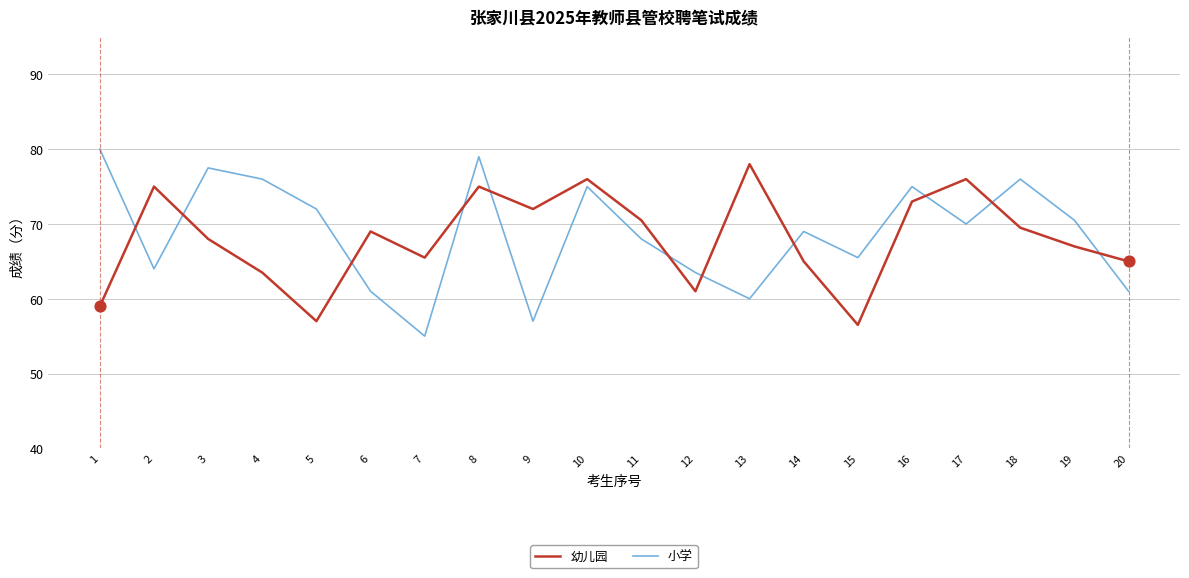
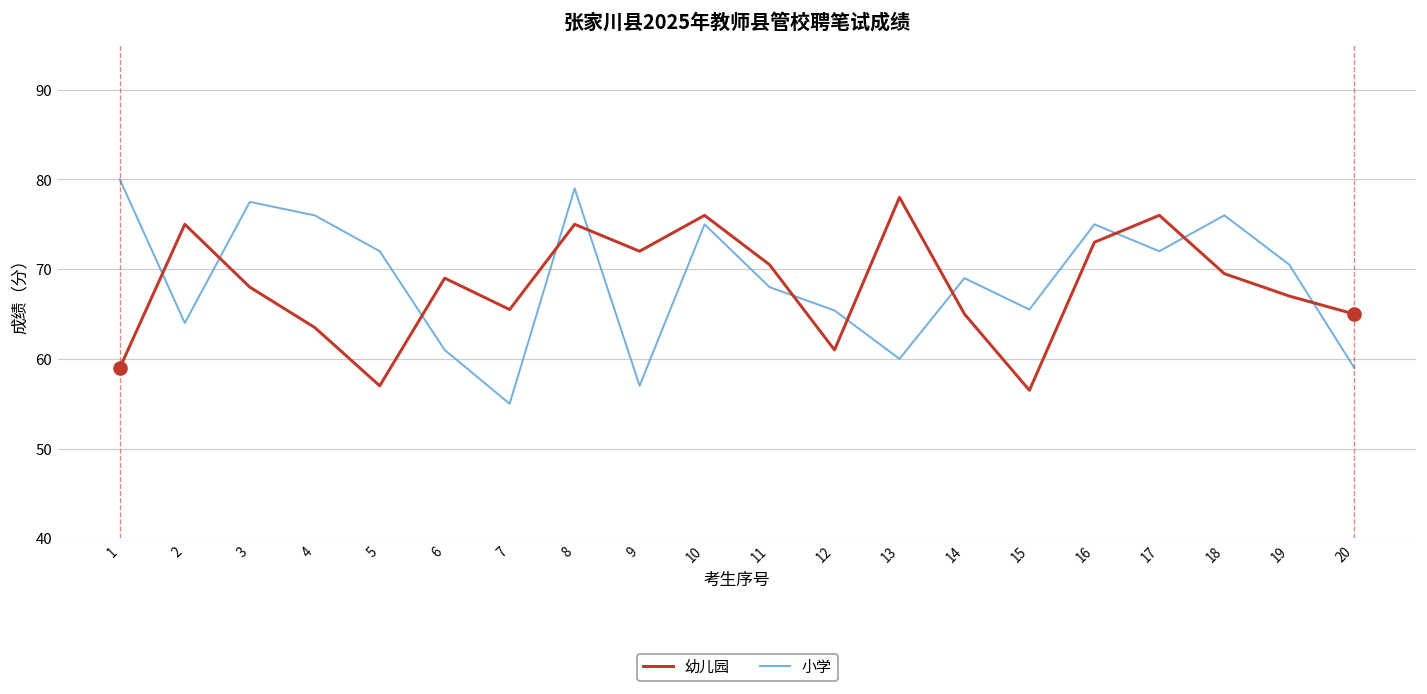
  {
    "小学": {
      "1": 80,
      "2": 64,
      "3": 78,
      "4": 76,
      "5": 72,
      "6": 61,
      "7": 55,
      "8": 79,
      "9": 57,
      "10": 75,
      "11": 68,
-     "12": 64,
+     "12": 65,
      "13": 60,
      "14": 69,
      "15": 66,
      "16": 75,
-     "17": 70,
+     "17": 72,
      "18": 76,
      "19": 71,
-     "20": 61
+     "20": 59
    }
  }
